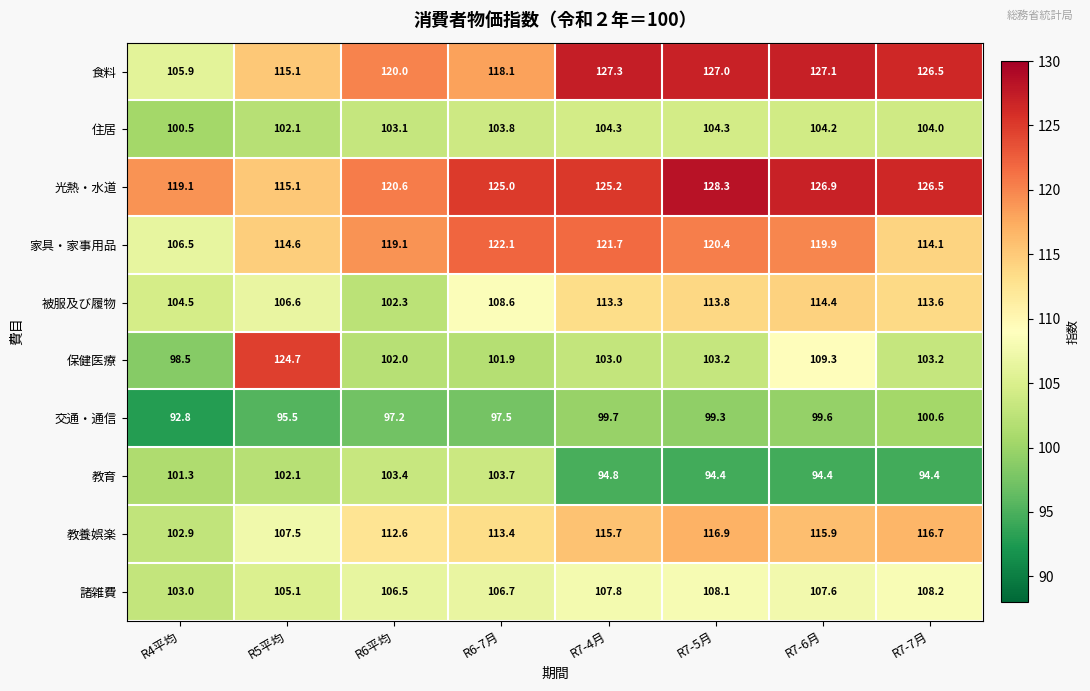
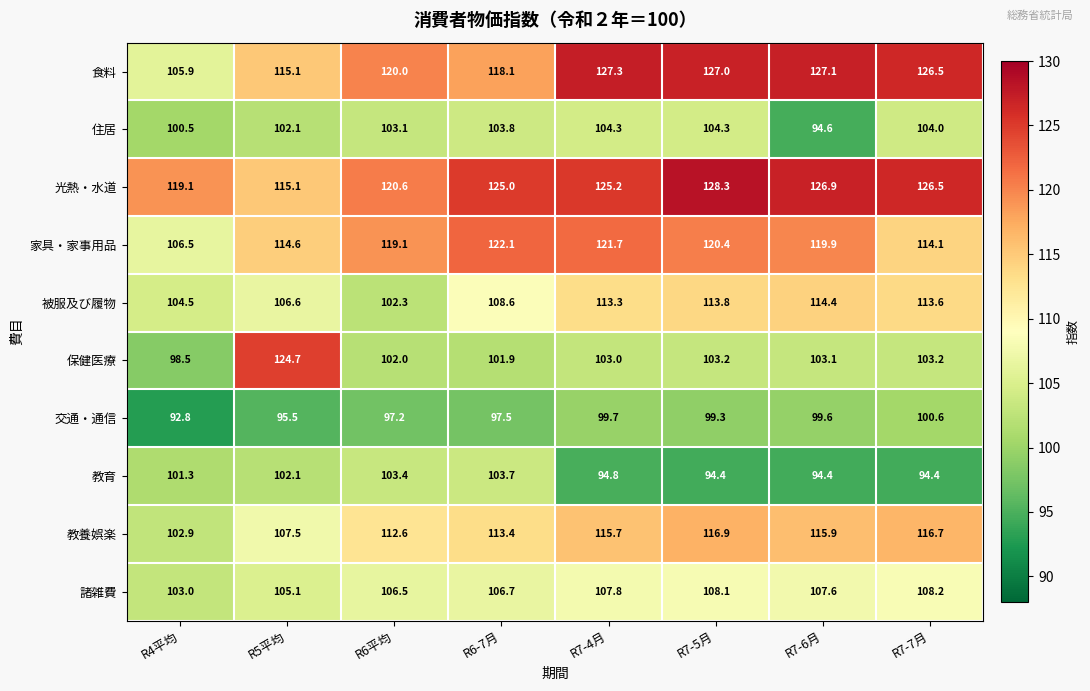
  {
    "食料": {
      "R4平均": 105.9,
      "R5平均": 115.1,
      "R6平均": 120.0,
      "R6-7月": 118.1,
      "R7-4月": 127.3,
      "R7-5月": 127.0,
      "R7-6月": 127.1,
      "R7-7月": 126.5
    },
    "住居": {
      "R4平均": 100.5,
      "R5平均": 102.1,
      "R6平均": 103.1,
      "R6-7月": 103.8,
      "R7-4月": 104.3,
      "R7-5月": 104.3,
-     "R7-6月": 104.2,
+     "R7-6月": 94.6,
      "R7-7月": 104.0
    },
    "光熱・水道": {
      "R4平均": 119.1,
      "R5平均": 115.1,
      "R6平均": 120.6,
      "R6-7月": 125.0,
      "R7-4月": 125.2,
      "R7-5月": 128.3,
      "R7-6月": 126.9,
      "R7-7月": 126.5
    },
    "家具・家事用品": {
      "R4平均": 106.5,
      "R5平均": 114.6,
      "R6平均": 119.1,
      "R6-7月": 122.1,
      "R7-4月": 121.7,
      "R7-5月": 120.4,
      "R7-6月": 119.9,
      "R7-7月": 114.1
    },
    "被服及び履物": {
      "R4平均": 104.5,
      "R5平均": 106.6,
      "R6平均": 102.3,
      "R6-7月": 108.6,
      "R7-4月": 113.3,
      "R7-5月": 113.8,
      "R7-6月": 114.4,
      "R7-7月": 113.6
    },
    "保健医療": {
      "R4平均": 98.5,
      "R5平均": 124.7,
      "R6平均": 102.0,
      "R6-7月": 101.9,
      "R7-4月": 103.0,
      "R7-5月": 103.2,
-     "R7-6月": 109.3,
+     "R7-6月": 103.1,
      "R7-7月": 103.2
    },
    "交通・通信": {
      "R4平均": 92.8,
      "R5平均": 95.5,
      "R6平均": 97.2,
      "R6-7月": 97.5,
      "R7-4月": 99.7,
      "R7-5月": 99.3,
      "R7-6月": 99.6,
      "R7-7月": 100.6
    },
    "教育": {
      "R4平均": 101.3,
      "R5平均": 102.1,
      "R6平均": 103.4,
      "R6-7月": 103.7,
      "R7-4月": 94.8,
      "R7-5月": 94.4,
      "R7-6月": 94.4,
      "R7-7月": 94.4
    },
    "教養娯楽": {
      "R4平均": 102.9,
      "R5平均": 107.5,
      "R6平均": 112.6,
      "R6-7月": 113.4,
      "R7-4月": 115.7,
      "R7-5月": 116.9,
      "R7-6月": 115.9,
      "R7-7月": 116.7
    },
    "諸雑費": {
      "R4平均": 103.0,
      "R5平均": 105.1,
      "R6平均": 106.5,
      "R6-7月": 106.7,
      "R7-4月": 107.8,
      "R7-5月": 108.1,
      "R7-6月": 107.6,
      "R7-7月": 108.2
    }
  }
